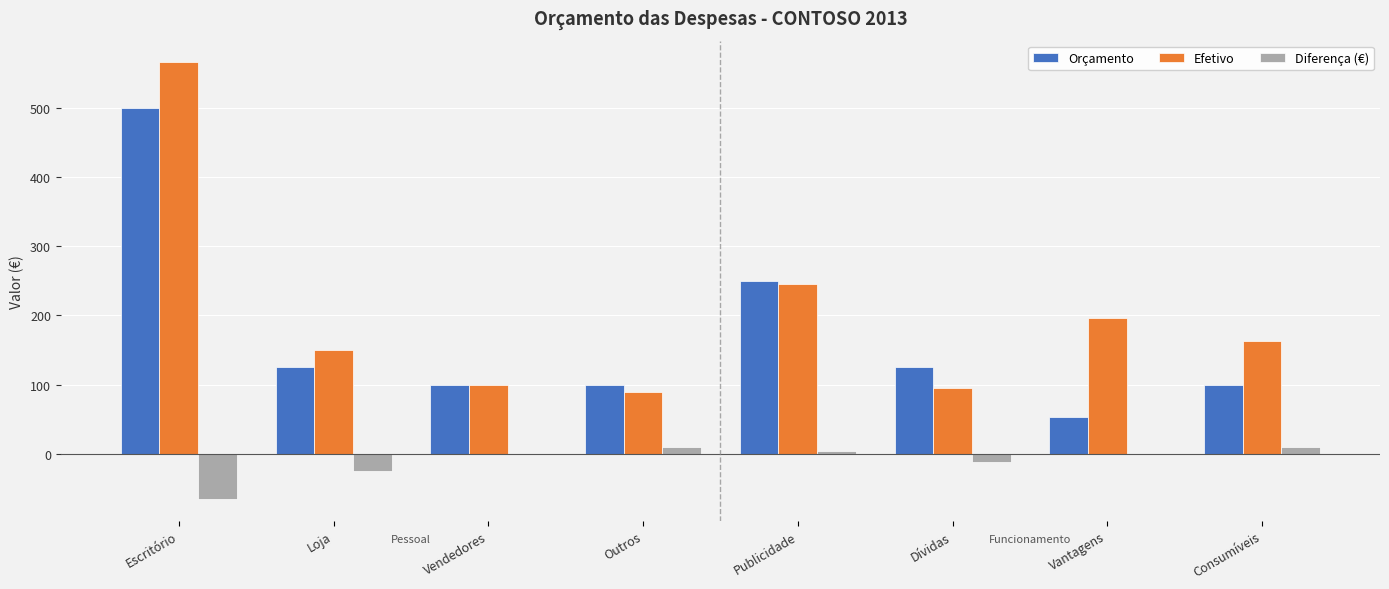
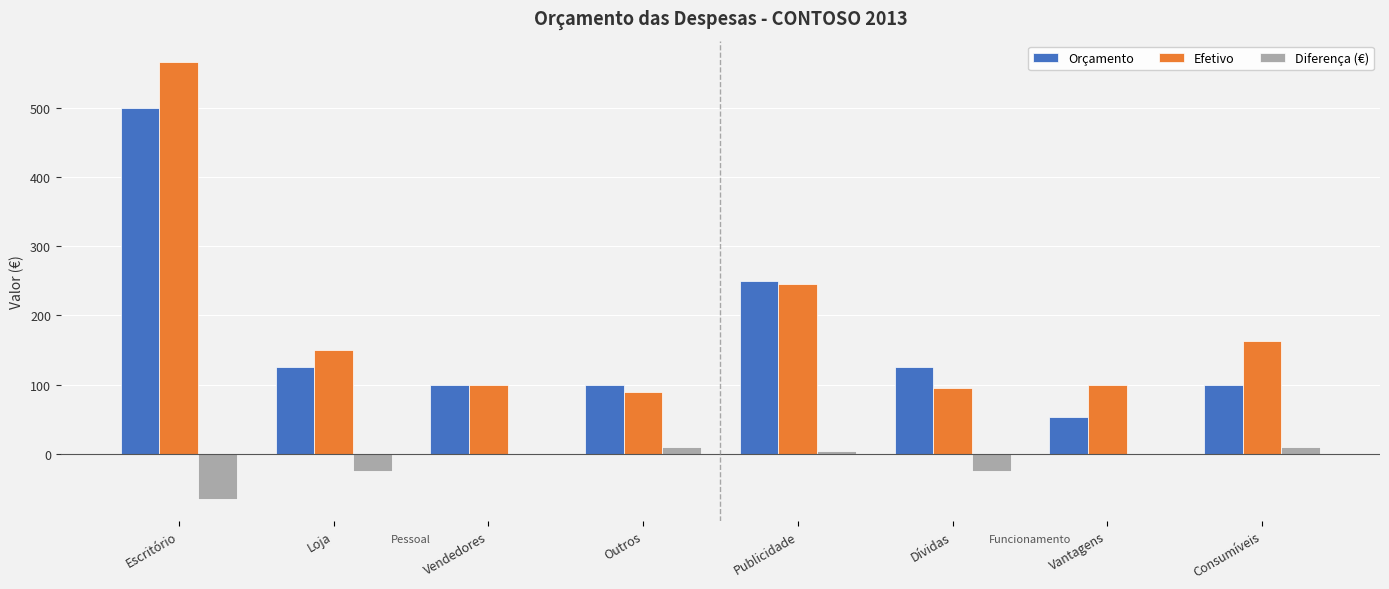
  {
    "Orçamento": {
      "Escritório": 500,
      "Loja": 130,
      "Vendedores": 100,
      "Outros": 100,
      "Publicidade": 250,
      "Dívidas": 130,
      "Vantagens": 50,
      "Consumíveis": 100
    },
    "Efetivo": {
      "Escritório": 570,
      "Loja": 150,
      "Vendedores": 100,
      "Outros": 90,
      "Publicidade": 250,
      "Dívidas": 100,
-     "Vantagens": 200,
+     "Vantagens": 100,
      "Consumíveis": 160
    },
    "Diferença (€)": {
      "Escritório": -70,
      "Loja": -30,
      "Vendedores": 0,
      "Outros": 10,
      "Publicidade": 10,
-     "Dívidas": -10,
+     "Dívidas": -30,
      "Vantagens": 0,
      "Consumíveis": 10
    }
  }
